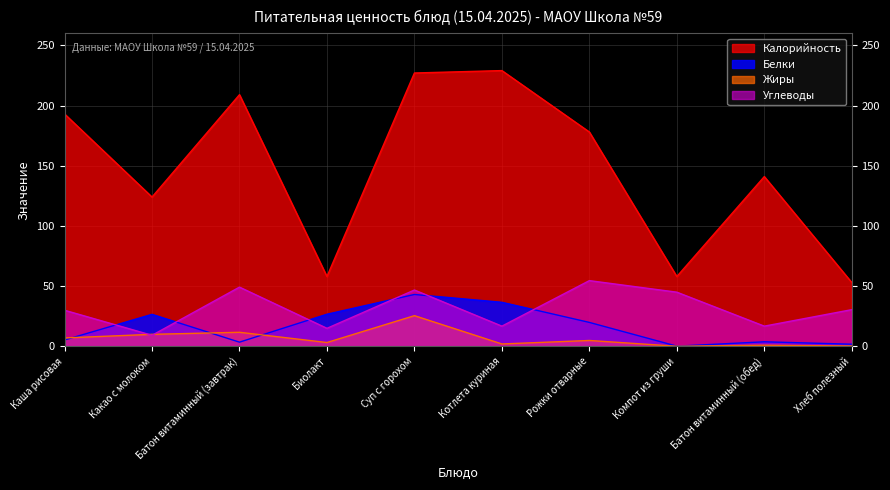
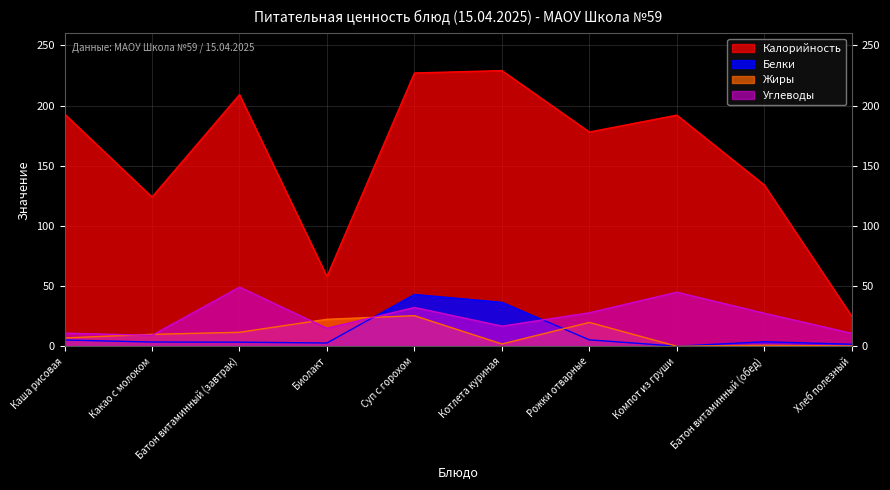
  {
    "Калорийность": {
      "Каша рисовая": 193,
      "Какао с молоком": 124,
      "Батон витаминный (завтрак)": 209,
      "Биолакт": 58,
      "Суп с горохом": 227,
      "Котлета куриная": 229,
      "Рожки отварные": 178,
-     "Компот из груши": 58,
-     "Батон витаминный (обед)": 141,
-     "Хлеб полезный": 53
+     "Компот из груши": 192,
+     "Батон витаминный (обед)": 134,
+     "Хлеб полезный": 25
    },
    "Белки": {
-     "Какао с молоком": 27,
+     "Какао с молоком": 4,
      "Батон витаминный (завтрак)": 4,
-     "Биолакт": 27,
+     "Биолакт": 3,
      "Суп с горохом": 43,
      "Котлета куриная": 37,
-     "Рожки отварные": 20,
+     "Рожки отварные": 5,
      "Батон витаминный (обед)": 4
    },
    "Жиры": {
      "Батон витаминный (завтрак)": 12,
-     "Биолакт": 3,
+     "Биолакт": 23,
      "Суп с горохом": 26,
      "Котлета куриная": 2,
-     "Рожки отварные": 5,
+     "Рожки отварные": 20,
      "Батон витаминный (обед)": 1
    },
    "Углеводы": {
-     "Каша рисовая": 30,
+     "Каша рисовая": 11,
      "Батон витаминный (завтрак)": 49,
      "Биолакт": 15,
-     "Суп с горохом": 47,
+     "Суп с горохом": 32,
      "Котлета куриная": 17,
-     "Рожки отварные": 55,
+     "Рожки отварные": 28,
      "Компот из груши": 45,
-     "Батон витаминный (обед)": 17,
-     "Хлеб полезный": 31
+     "Батон витаминный (обед)": 28,
+     "Хлеб полезный": 11
    }
  }
